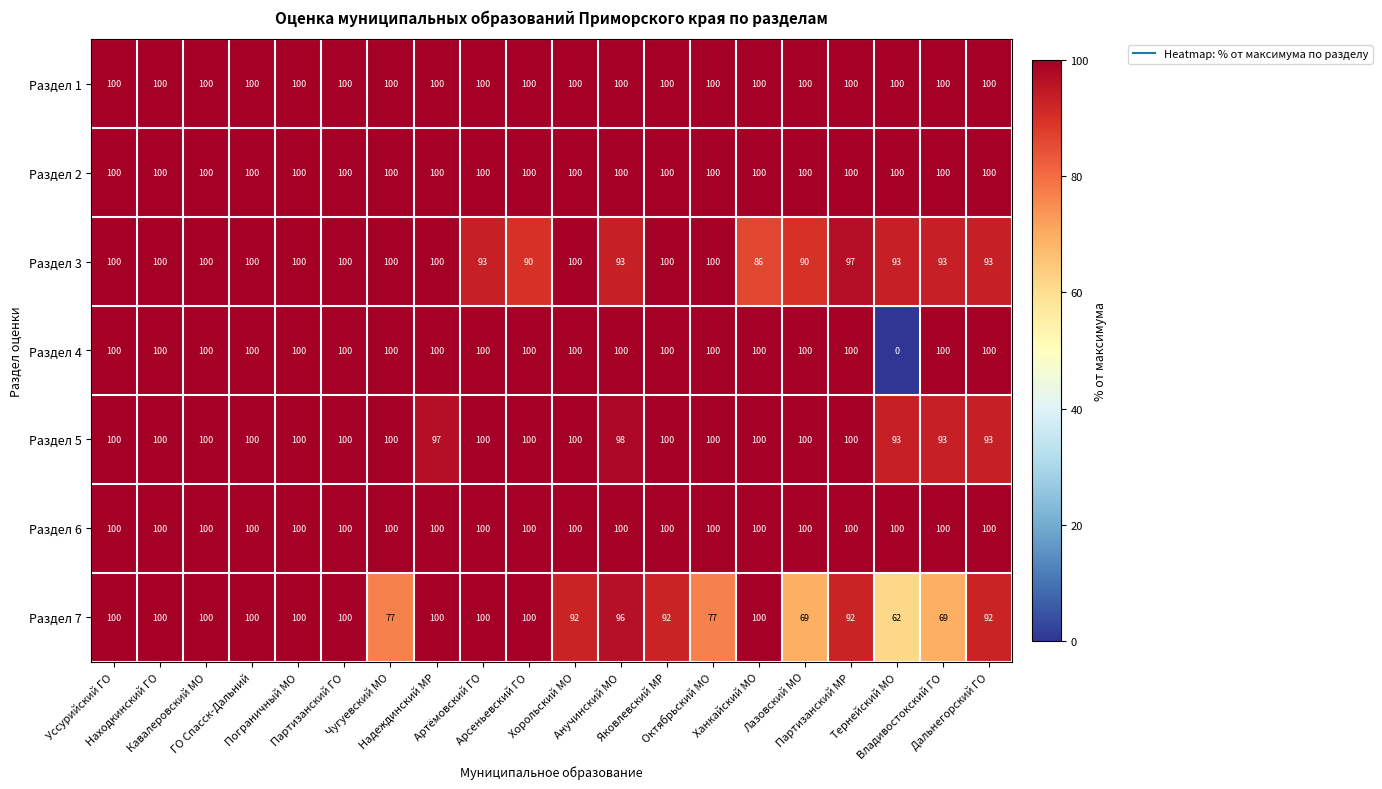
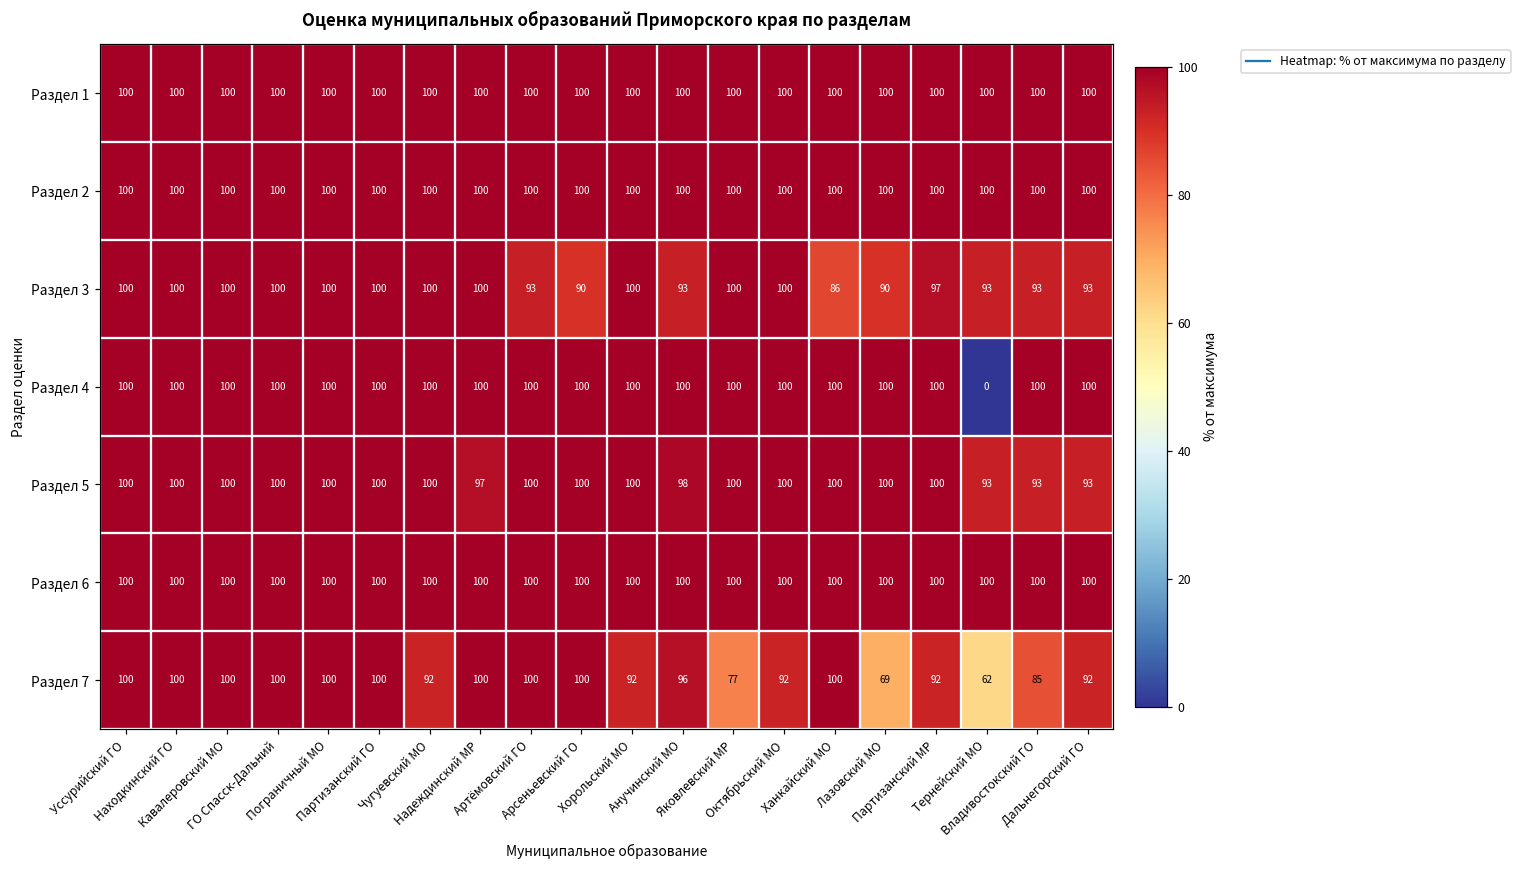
  {
    "Раздел 1": {
      "Уссурийский ГО": 100,
      "Находкинский ГО": 100,
      "Кавалеровский МО": 100,
      "ГО Спасск-Дальний": 100,
      "Пограничный МО": 100,
      "Партизанский ГО": 100,
      "Чугуевский МО": 100,
      "Надеждинский МР": 100,
      "Артёмовский ГО": 100,
      "Арсеньевский ГО": 100,
      "Хорольский МО": 100,
      "Анучинский МО": 100,
      "Яковлевский МР": 100,
      "Октябрьский МО": 100,
      "Ханкайский МО": 100,
      "Лазовский МО": 100,
      "Партизанский МР": 100,
      "Тернейский МО": 100,
      "Владивостокский ГО": 100,
      "Дальнегорский ГО": 100
    },
    "Раздел 2": {
      "Уссурийский ГО": 100,
      "Находкинский ГО": 100,
      "Кавалеровский МО": 100,
      "ГО Спасск-Дальний": 100,
      "Пограничный МО": 100,
      "Партизанский ГО": 100,
      "Чугуевский МО": 100,
      "Надеждинский МР": 100,
      "Артёмовский ГО": 100,
      "Арсеньевский ГО": 100,
      "Хорольский МО": 100,
      "Анучинский МО": 100,
      "Яковлевский МР": 100,
      "Октябрьский МО": 100,
      "Ханкайский МО": 100,
      "Лазовский МО": 100,
      "Партизанский МР": 100,
      "Тернейский МО": 100,
      "Владивостокский ГО": 100,
      "Дальнегорский ГО": 100
    },
    "Раздел 3": {
      "Уссурийский ГО": 100,
      "Находкинский ГО": 100,
      "Кавалеровский МО": 100,
      "ГО Спасск-Дальний": 100,
      "Пограничный МО": 100,
      "Партизанский ГО": 100,
      "Чугуевский МО": 100,
      "Надеждинский МР": 100,
      "Артёмовский ГО": 93,
      "Арсеньевский ГО": 90,
      "Хорольский МО": 100,
      "Анучинский МО": 93,
      "Яковлевский МР": 100,
      "Октябрьский МО": 100,
      "Ханкайский МО": 86,
      "Лазовский МО": 90,
      "Партизанский МР": 97,
      "Тернейский МО": 93,
      "Владивостокский ГО": 93,
      "Дальнегорский ГО": 93
    },
    "Раздел 4": {
      "Уссурийский ГО": 100,
      "Находкинский ГО": 100,
      "Кавалеровский МО": 100,
      "ГО Спасск-Дальний": 100,
      "Пограничный МО": 100,
      "Партизанский ГО": 100,
      "Чугуевский МО": 100,
      "Надеждинский МР": 100,
      "Артёмовский ГО": 100,
      "Арсеньевский ГО": 100,
      "Хорольский МО": 100,
      "Анучинский МО": 100,
      "Яковлевский МР": 100,
      "Октябрьский МО": 100,
      "Ханкайский МО": 100,
      "Лазовский МО": 100,
      "Партизанский МР": 100,
      "Тернейский МО": 0,
      "Владивостокский ГО": 100,
      "Дальнегорский ГО": 100
    },
    "Раздел 5": {
      "Уссурийский ГО": 100,
      "Находкинский ГО": 100,
      "Кавалеровский МО": 100,
      "ГО Спасск-Дальний": 100,
      "Пограничный МО": 100,
      "Партизанский ГО": 100,
      "Чугуевский МО": 100,
      "Надеждинский МР": 97,
      "Артёмовский ГО": 100,
      "Арсеньевский ГО": 100,
      "Хорольский МО": 100,
      "Анучинский МО": 98,
      "Яковлевский МР": 100,
      "Октябрьский МО": 100,
      "Ханкайский МО": 100,
      "Лазовский МО": 100,
      "Партизанский МР": 100,
      "Тернейский МО": 93,
      "Владивостокский ГО": 93,
      "Дальнегорский ГО": 93
    },
    "Раздел 6": {
      "Уссурийский ГО": 100,
      "Находкинский ГО": 100,
      "Кавалеровский МО": 100,
      "ГО Спасск-Дальний": 100,
      "Пограничный МО": 100,
      "Партизанский ГО": 100,
      "Чугуевский МО": 100,
      "Надеждинский МР": 100,
      "Артёмовский ГО": 100,
      "Арсеньевский ГО": 100,
      "Хорольский МО": 100,
      "Анучинский МО": 100,
      "Яковлевский МР": 100,
      "Октябрьский МО": 100,
      "Ханкайский МО": 100,
      "Лазовский МО": 100,
      "Партизанский МР": 100,
      "Тернейский МО": 100,
      "Владивостокский ГО": 100,
      "Дальнегорский ГО": 100
    },
    "Раздел 7": {
      "Уссурийский ГО": 100,
      "Находкинский ГО": 100,
      "Кавалеровский МО": 100,
      "ГО Спасск-Дальний": 100,
      "Пограничный МО": 100,
      "Партизанский ГО": 100,
-     "Чугуевский МО": 77,
+     "Чугуевский МО": 92,
      "Надеждинский МР": 100,
      "Артёмовский ГО": 100,
      "Арсеньевский ГО": 100,
      "Хорольский МО": 92,
      "Анучинский МО": 96,
-     "Яковлевский МР": 92,
-     "Октябрьский МО": 77,
+     "Яковлевский МР": 77,
+     "Октябрьский МО": 92,
      "Ханкайский МО": 100,
      "Лазовский МО": 69,
      "Партизанский МР": 92,
      "Тернейский МО": 62,
-     "Владивостокский ГО": 69,
+     "Владивостокский ГО": 85,
      "Дальнегорский ГО": 92
    }
  }
